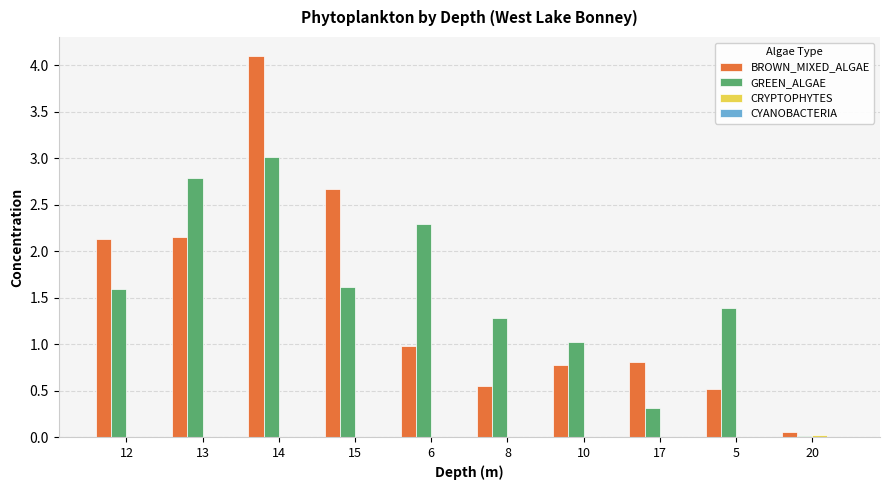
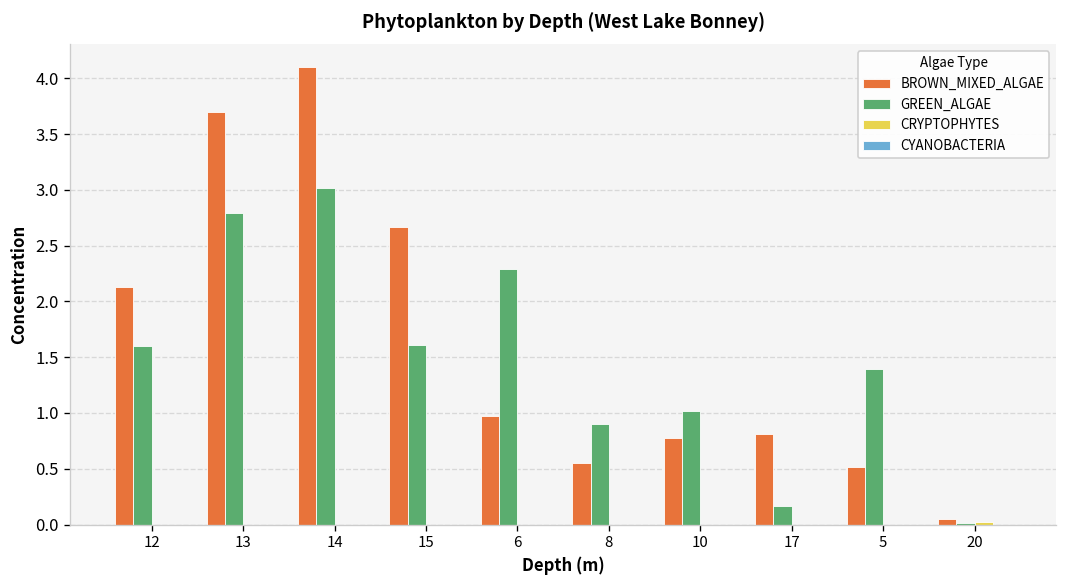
  {
    "BROWN_MIXED_ALGAE": {
      "12": 2.1,
-     "13": 2.1,
+     "13": 3.7,
      "14": 4.1,
      "15": 2.7,
      "6": 1.0,
      "8": 0.6,
      "10": 0.8,
      "17": 0.8,
      "5": 0.5,
      "20": 0.1
    },
    "GREEN_ALGAE": {
      "12": 1.6,
      "13": 2.8,
      "14": 3.0,
      "15": 1.6,
      "6": 2.3,
-     "8": 1.3,
+     "8": 0.9,
      "10": 1.0,
-     "17": 0.3,
+     "17": 0.2,
      "5": 1.4
    },
    "CRYPTOPHYTES": {
      "12": 0.0,
      "13": 0.0,
      "14": 0.0,
      "15": 0.0,
      "6": 0.0,
      "8": 0.0,
      "10": 0.0,
      "17": 0.0,
      "5": 0.0
    },
    "CYANOBACTERIA": {
      "12": 0.0,
      "13": 0.0,
      "14": 0.0,
      "15": 0.0,
      "6": 0.0,
      "8": 0.0,
      "10": 0.0,
      "17": 0.0,
      "5": 0.0,
      "20": 0.0
    }
  }
